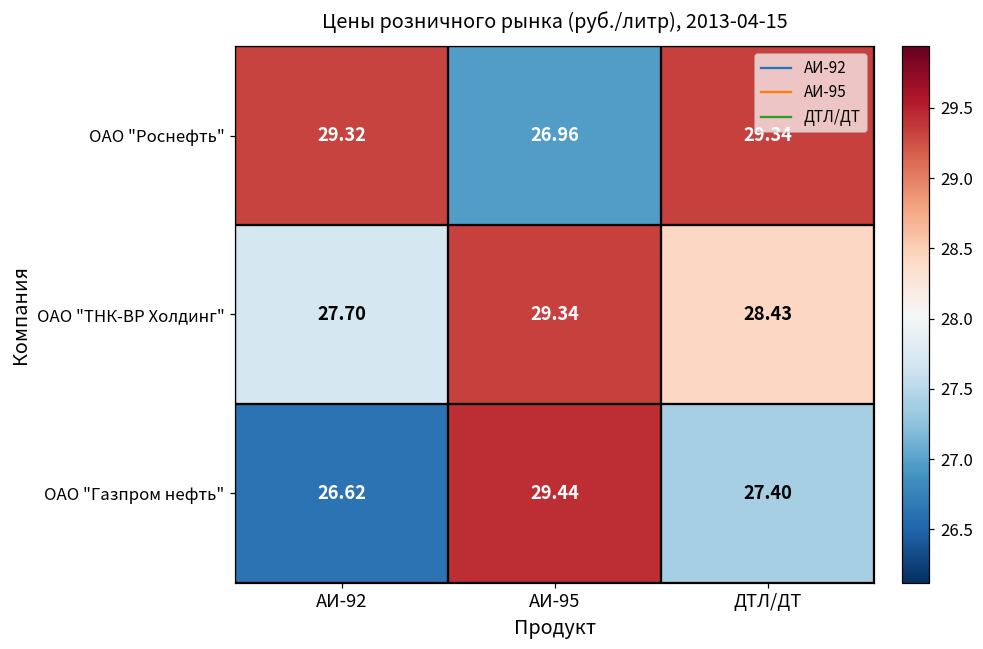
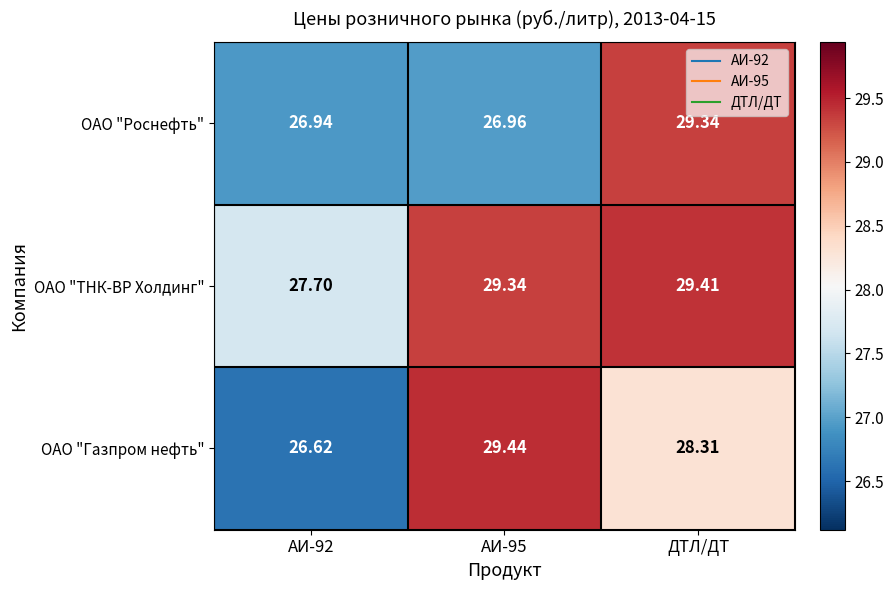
  {
    "ОАО \"Роснефть\"": {
-     "АИ-92": 29.32,
+     "АИ-92": 26.94,
      "АИ-95": 26.96
    },
    "ОАО \"ТНК-ВР Холдинг\"": {
      "АИ-92": 27.70,
      "АИ-95": 29.34,
-     "ДТЛ/ДТ": 28.43
+     "ДТЛ/ДТ": 29.41
    },
    "ОАО \"Газпром нефть\"": {
      "АИ-92": 26.62,
      "АИ-95": 29.44,
-     "ДТЛ/ДТ": 27.40
+     "ДТЛ/ДТ": 28.31
    }
  }
